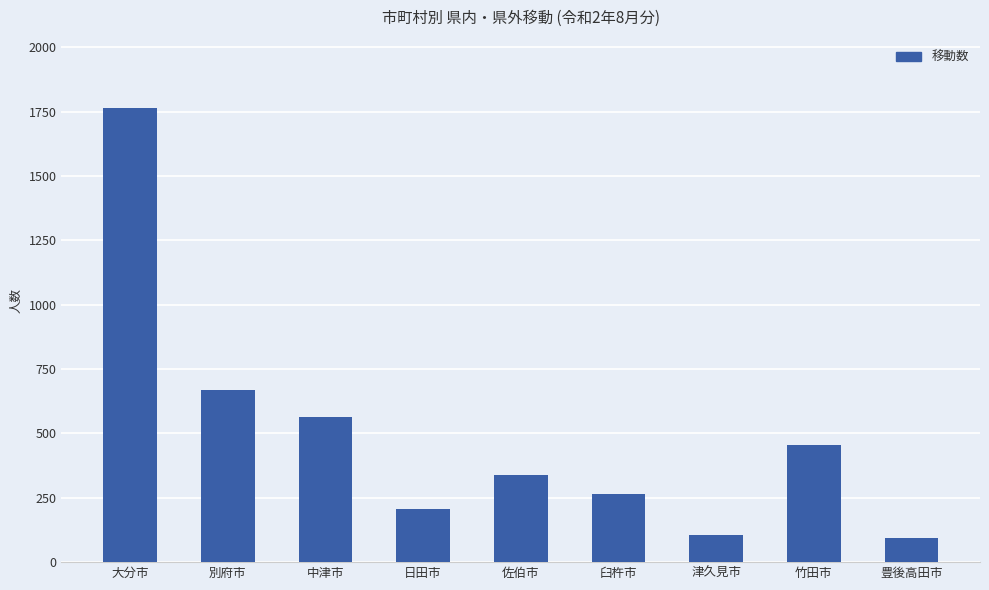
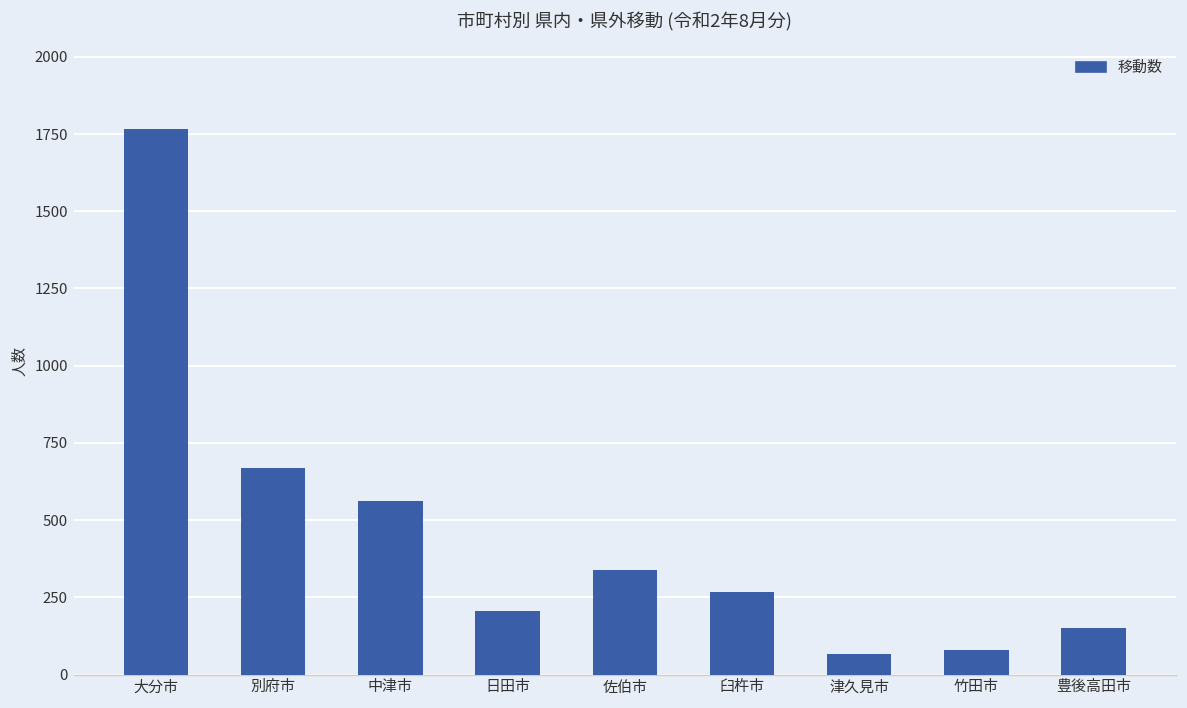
  {
    "大分市": 1770,
    "別府市": 670,
    "中津市": 560,
    "日田市": 210,
    "佐伯市": 340,
    "臼杵市": 270,
-   "津久見市": 100,
-   "竹田市": 460,
-   "豊後高田市": 90
+   "津久見市": 70,
+   "竹田市": 80,
+   "豊後高田市": 150
  }
